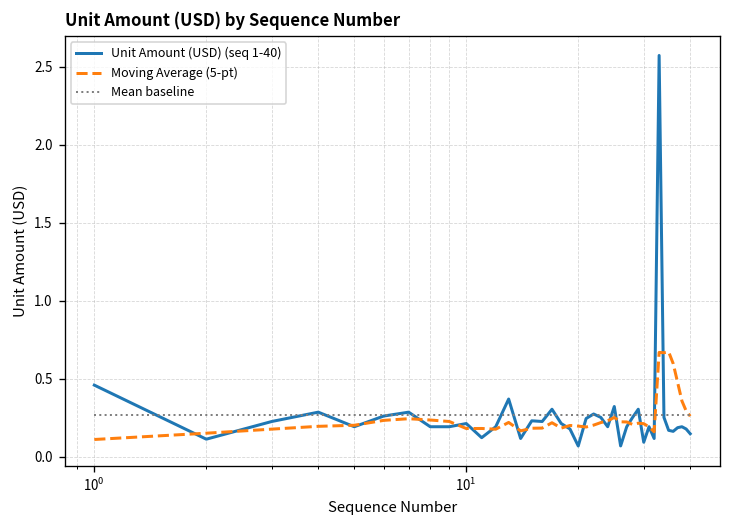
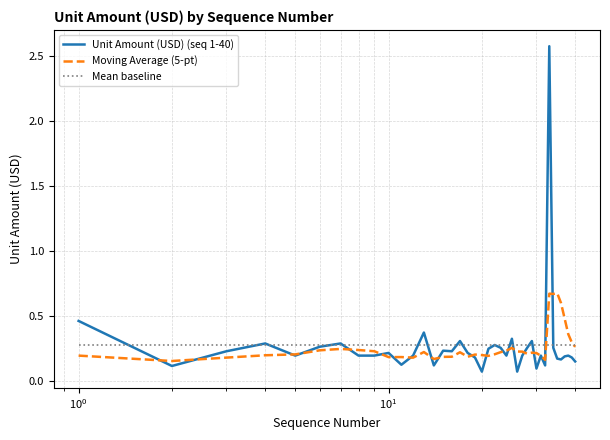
  {
    "Unit Amount (USD) (seq 1-40)": {
      "10^0": 0.46,
      "10^1": 0.21
    },
    "Moving Average (5-pt)": {
-     "10^0": 0.11,
+     "10^0": 0.19,
      "10^1": 0.18
    },
    "Mean baseline": {
      "10^0": 0.27,
      "10^1": 0.27
    }
  }
